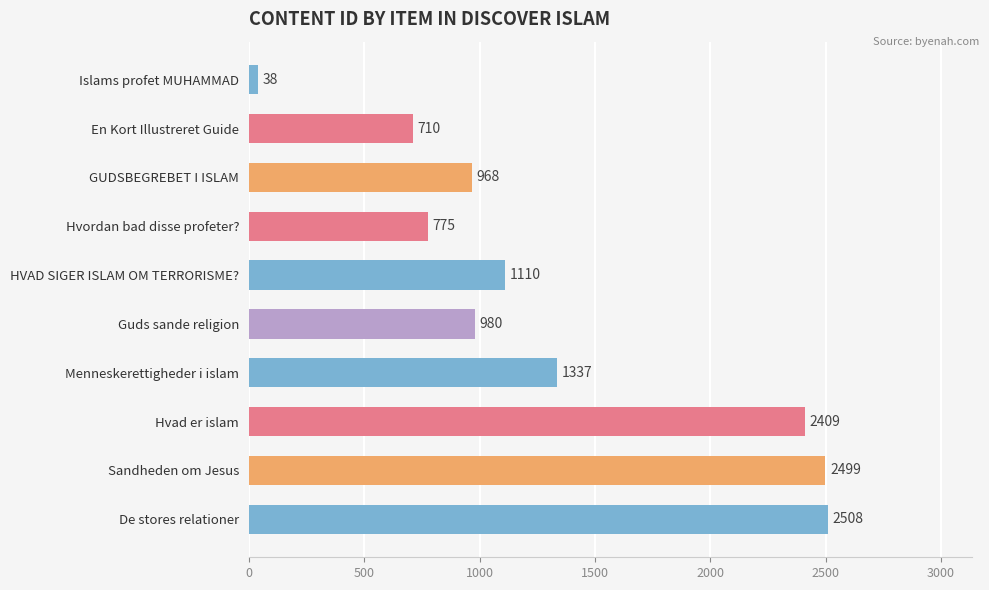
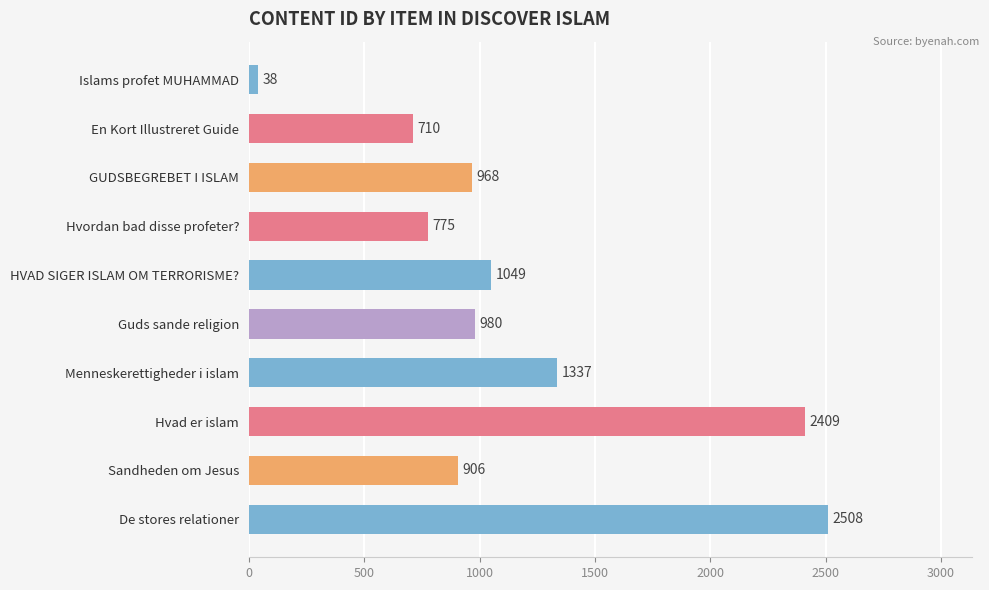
  {
    "Islams profet MUHAMMAD": 38,
    "En Kort Illustreret Guide": 710,
    "GUDSBEGREBET I ISLAM": 968,
    "Hvordan bad disse profeter?": 775,
-   "HVAD SIGER ISLAM OM TERRORISME?": 1110,
+   "HVAD SIGER ISLAM OM TERRORISME?": 1049,
    "Guds sande religion": 980,
    "Menneskerettigheder i islam": 1337,
    "Hvad er islam": 2409,
-   "Sandheden om Jesus": 2499,
+   "Sandheden om Jesus": 906,
    "De stores relationer": 2508
  }
